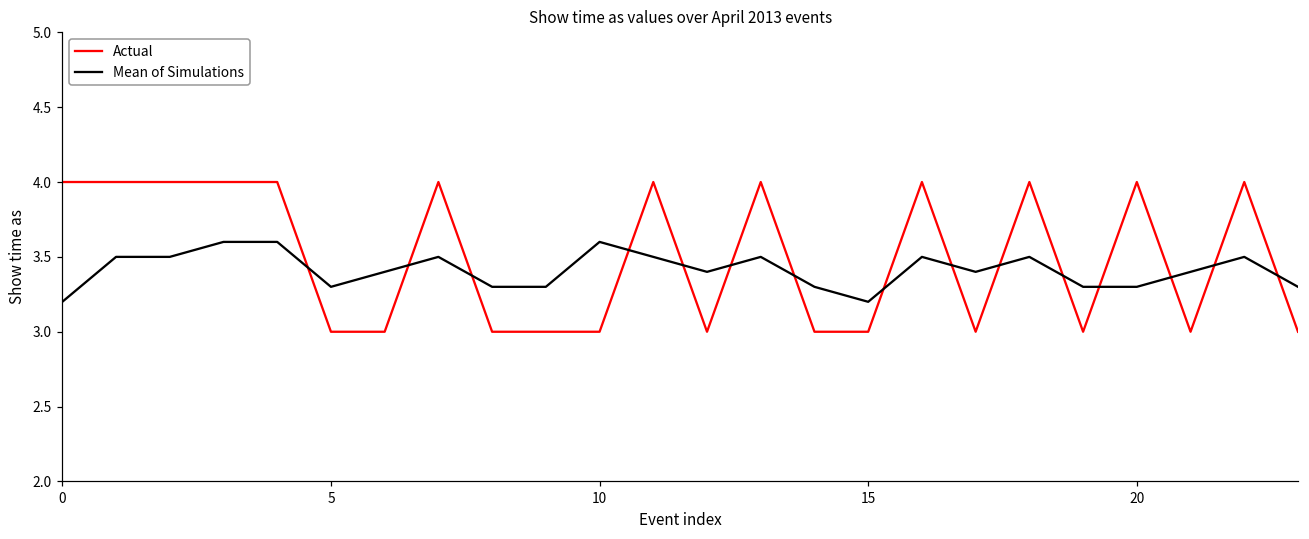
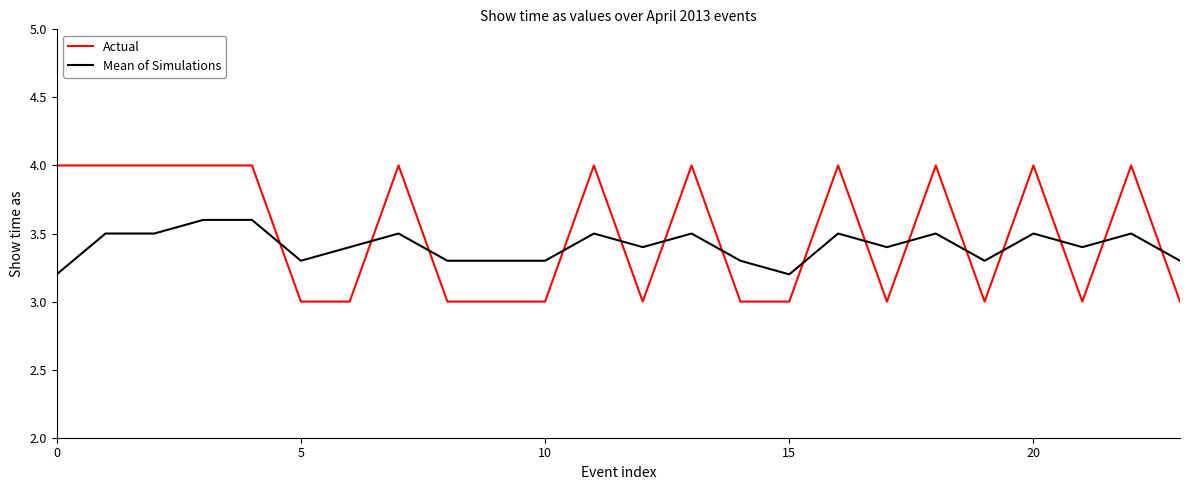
  {
    "Actual": {
      "0": 4.0,
      "5": 3.0,
      "10": 3.0,
      "15": 3.0,
      "20": 4.0
    },
    "Mean of Simulations": {
      "0": 3.2,
      "5": 3.3,
-     "10": 3.6,
+     "10": 3.3,
      "15": 3.2,
-     "20": 3.3
+     "20": 3.5
    }
  }
